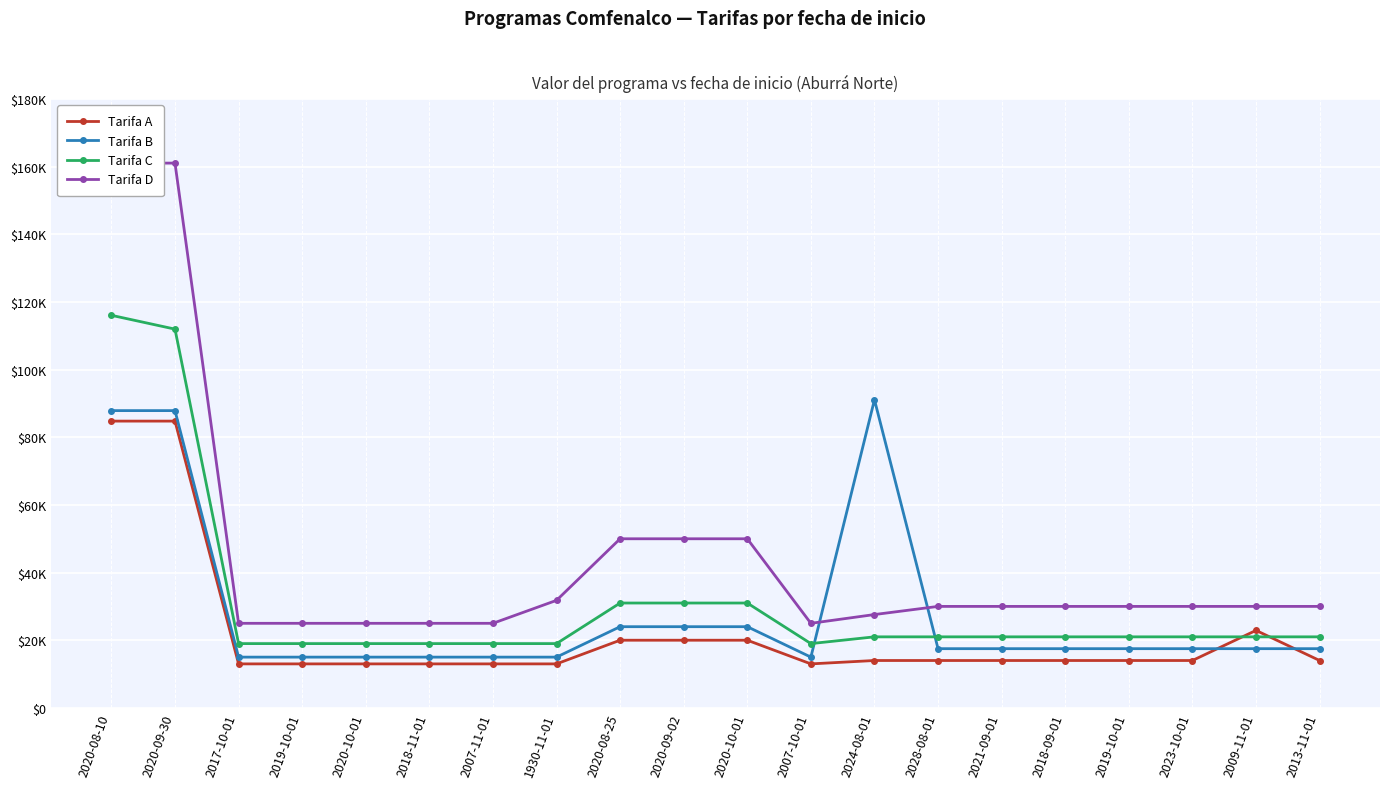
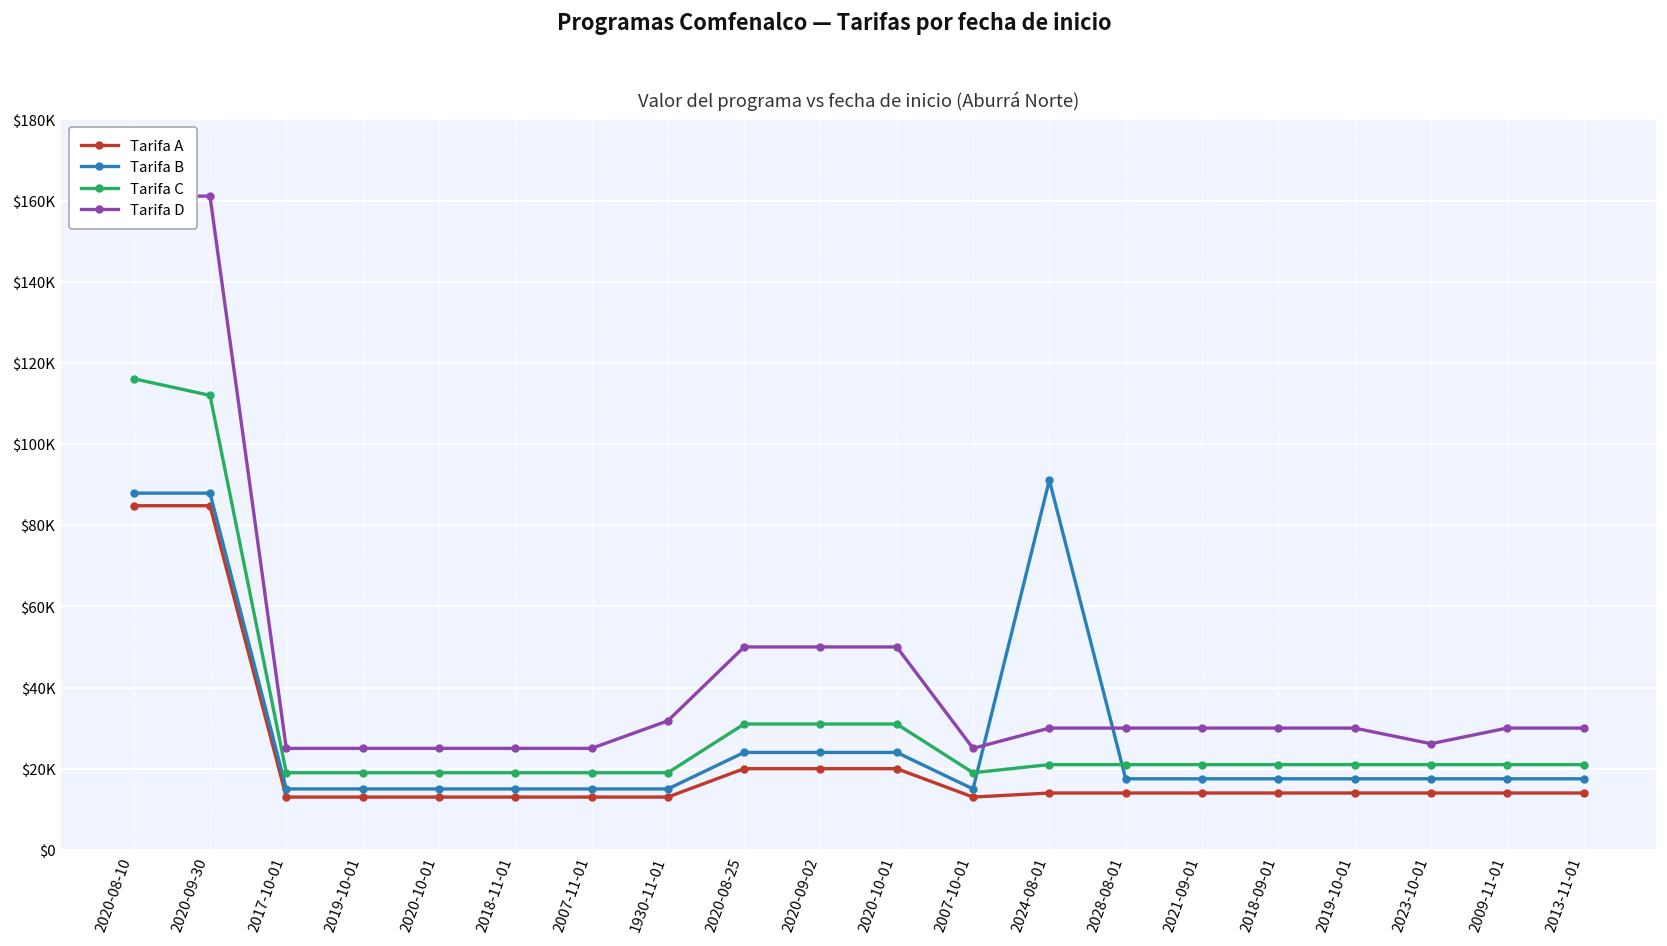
  {
    "Tarifa A": {
      "2020-08-10": "$85000",
      "2020-09-30": "$85000",
      "2017-10-01": "$13000",
      "2018-11-01": "$13000",
      "2007-11-01": "$13000",
      "1930-11-01": "$13000",
      "2020-08-25": "$20000",
      "2020-09-02": "$20000",
      "2007-10-01": "$13000",
      "2024-08-01": "$14000",
      "2028-08-01": "$14000",
      "2021-09-01": "$14000",
      "2018-09-01": "$14000",
      "2023-10-01": "$14000",
-     "2009-11-01": "$23000",
+     "2009-11-01": "$14000",
      "2013-11-01": "$14000"
    },
    "Tarifa B": {
      "2020-08-10": "$88000",
      "2020-09-30": "$88000",
      "2017-10-01": "$15000",
      "2018-11-01": "$15000",
      "2007-11-01": "$15000",
      "1930-11-01": "$15000",
      "2020-08-25": "$24000",
      "2020-09-02": "$24000",
      "2007-10-01": "$15000",
      "2024-08-01": "$91000",
      "2028-08-01": "$18000",
      "2021-09-01": "$18000",
      "2018-09-01": "$18000",
      "2023-10-01": "$18000",
      "2009-11-01": "$18000",
      "2013-11-01": "$18000"
    },
    "Tarifa C": {
      "2020-08-10": "$116000",
      "2020-09-30": "$112000",
      "2017-10-01": "$19000",
      "2018-11-01": "$19000",
      "2007-11-01": "$19000",
      "1930-11-01": "$19000",
      "2020-08-25": "$31000",
      "2020-09-02": "$31000",
      "2007-10-01": "$19000",
      "2024-08-01": "$21000",
      "2028-08-01": "$21000",
      "2021-09-01": "$21000",
      "2018-09-01": "$21000",
      "2023-10-01": "$21000",
      "2009-11-01": "$21000",
      "2013-11-01": "$21000"
    },
    "Tarifa D": {
      "2020-09-30": "$161000",
      "2017-10-01": "$25000",
      "2018-11-01": "$25000",
      "2007-11-01": "$25000",
      "1930-11-01": "$32000",
      "2020-08-25": "$50000",
      "2020-09-02": "$50000",
      "2007-10-01": "$25000",
-     "2024-08-01": "$28000",
+     "2024-08-01": "$30000",
      "2028-08-01": "$30000",
      "2021-09-01": "$30000",
      "2018-09-01": "$30000",
-     "2023-10-01": "$30000",
+     "2023-10-01": "$26000",
      "2009-11-01": "$30000",
      "2013-11-01": "$30000"
    }
  }
